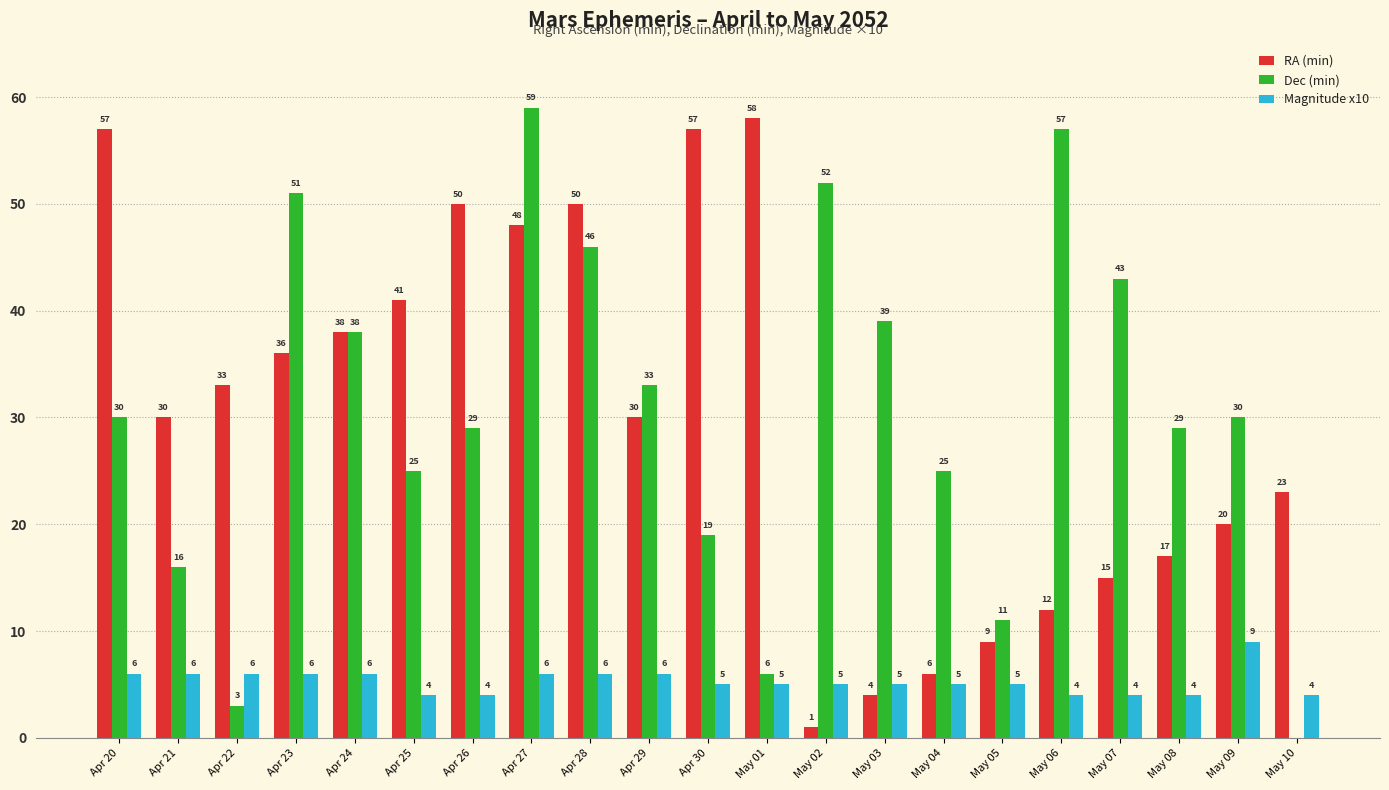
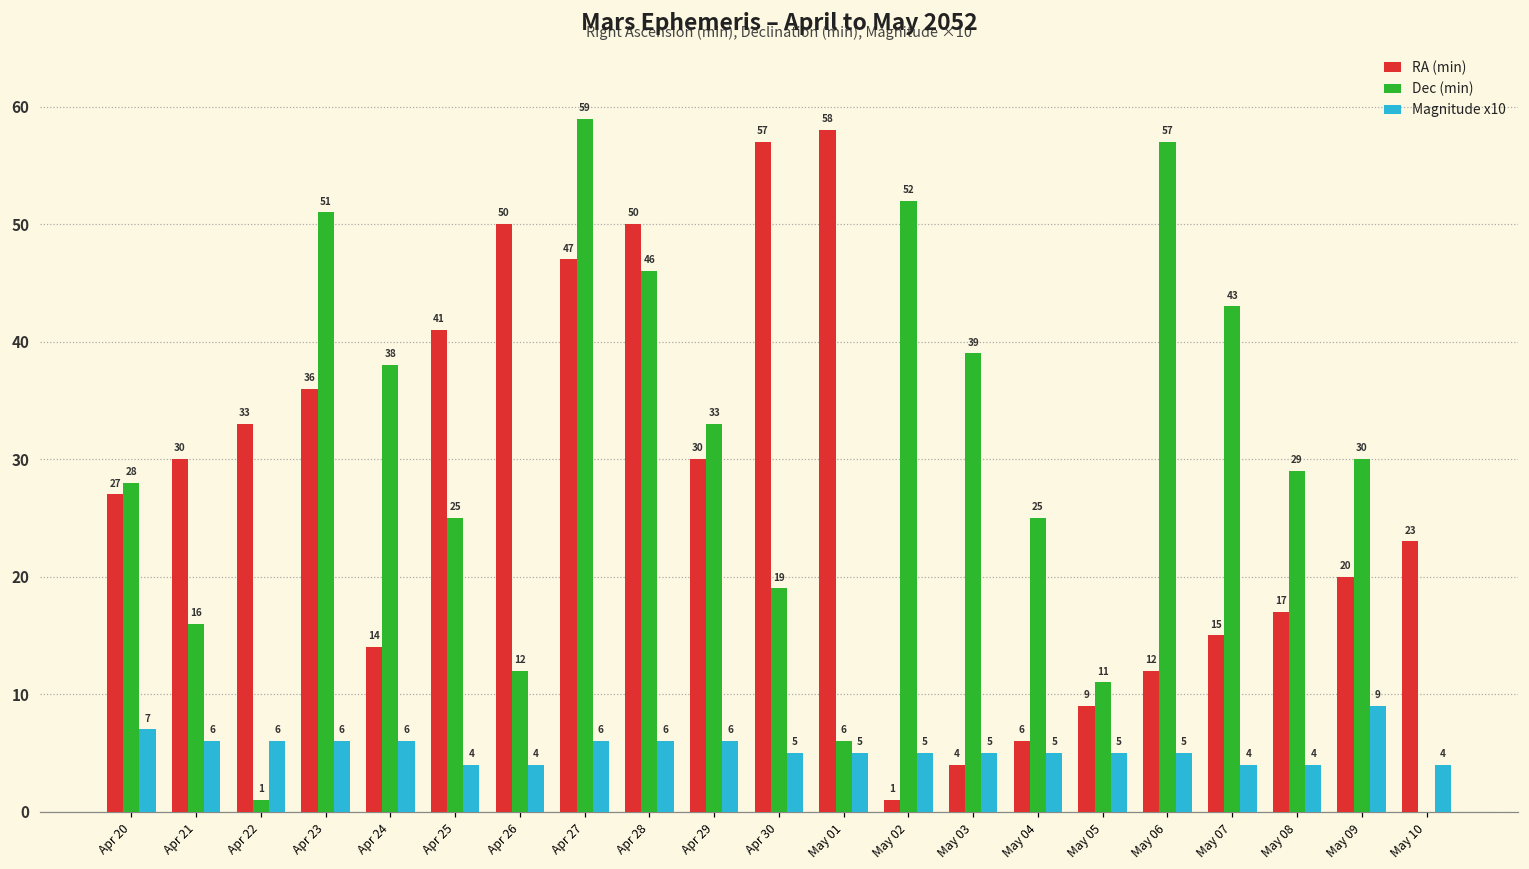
  {
    "RA (min)": {
-     "Apr 20": 57,
+     "Apr 20": 27,
      "Apr 21": 30,
      "Apr 22": 33,
      "Apr 23": 36,
-     "Apr 24": 38,
+     "Apr 24": 14,
      "Apr 25": 41,
      "Apr 26": 50,
-     "Apr 27": 48,
+     "Apr 27": 47,
      "Apr 28": 50,
      "Apr 29": 30,
      "Apr 30": 57,
      "May 01": 58,
      "May 02": 1,
      "May 03": 4,
      "May 04": 6,
      "May 05": 9,
      "May 06": 12,
      "May 07": 15,
      "May 08": 17,
      "May 09": 20,
      "May 10": 23
    },
    "Dec (min)": {
-     "Apr 20": 30,
+     "Apr 20": 28,
      "Apr 21": 16,
-     "Apr 22": 3,
+     "Apr 22": 1,
      "Apr 23": 51,
      "Apr 24": 38,
      "Apr 25": 25,
-     "Apr 26": 29,
+     "Apr 26": 12,
      "Apr 27": 59,
      "Apr 28": 46,
      "Apr 29": 33,
      "Apr 30": 19,
      "May 01": 6,
      "May 02": 52,
      "May 03": 39,
      "May 04": 25,
      "May 05": 11,
      "May 06": 57,
      "May 07": 43,
      "May 08": 29,
      "May 09": 30
    },
    "Magnitude x10": {
-     "Apr 20": 6,
+     "Apr 20": 7,
      "Apr 21": 6,
      "Apr 22": 6,
      "Apr 23": 6,
      "Apr 24": 6,
      "Apr 25": 4,
      "Apr 26": 4,
      "Apr 27": 6,
      "Apr 28": 6,
      "Apr 29": 6,
      "Apr 30": 5,
      "May 01": 5,
      "May 02": 5,
      "May 03": 5,
      "May 04": 5,
      "May 05": 5,
-     "May 06": 4,
+     "May 06": 5,
      "May 07": 4,
      "May 08": 4,
      "May 09": 9,
      "May 10": 4
    }
  }
